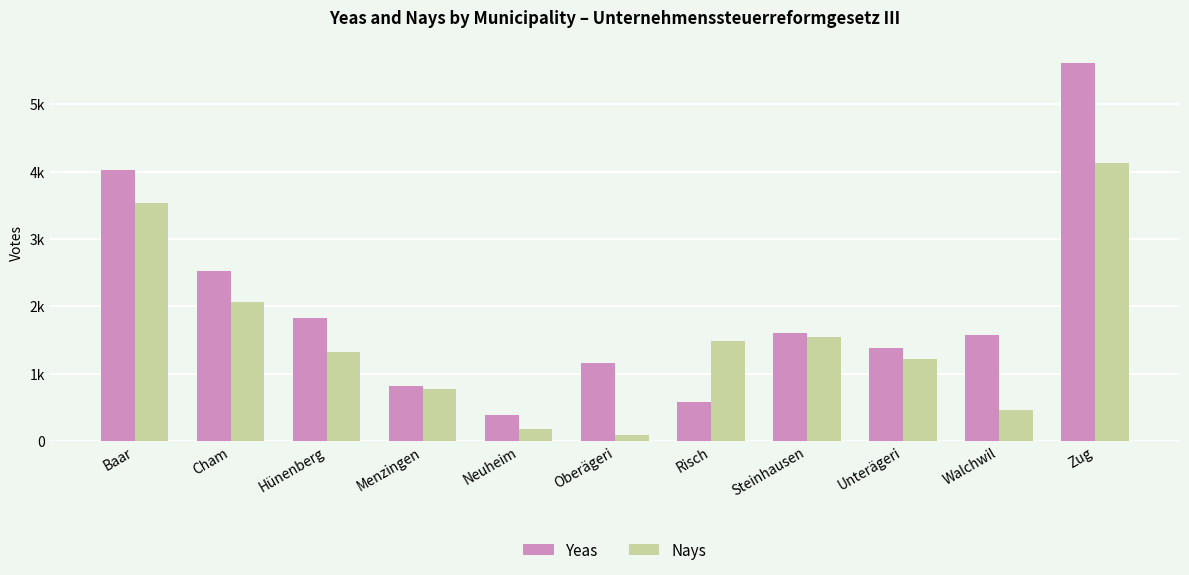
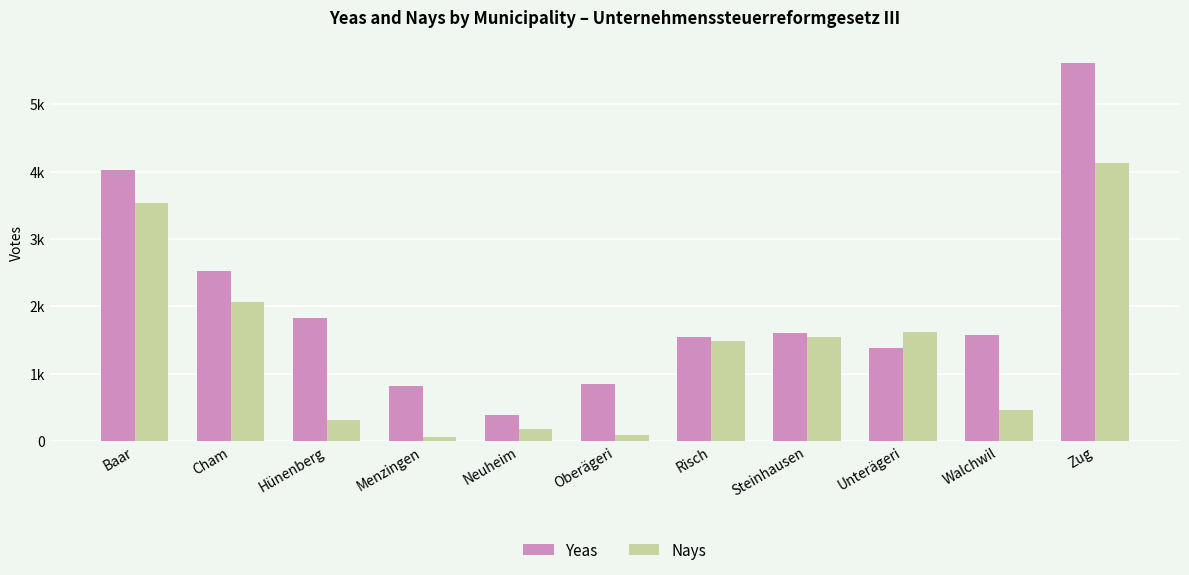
  {
    "Yeas": {
      "Baar": 4000,
      "Cham": 2500,
      "Hünenberg": 1800,
      "Menzingen": 800,
      "Neuheim": 400,
-     "Oberägeri": 1200,
-     "Risch": 600,
+     "Oberägeri": 800,
+     "Risch": 1500,
      "Steinhausen": 1600,
      "Unterägeri": 1400,
      "Walchwil": 1600,
      "Zug": 5600
    },
    "Nays": {
      "Baar": 3500,
      "Cham": 2100,
-     "Hünenberg": 1300,
-     "Menzingen": 800,
+     "Hünenberg": 300,
+     "Menzingen": 100,
      "Neuheim": 200,
      "Oberägeri": 100,
      "Risch": 1500,
      "Steinhausen": 1500,
-     "Unterägeri": 1200,
+     "Unterägeri": 1600,
      "Walchwil": 500,
      "Zug": 4100
    }
  }
